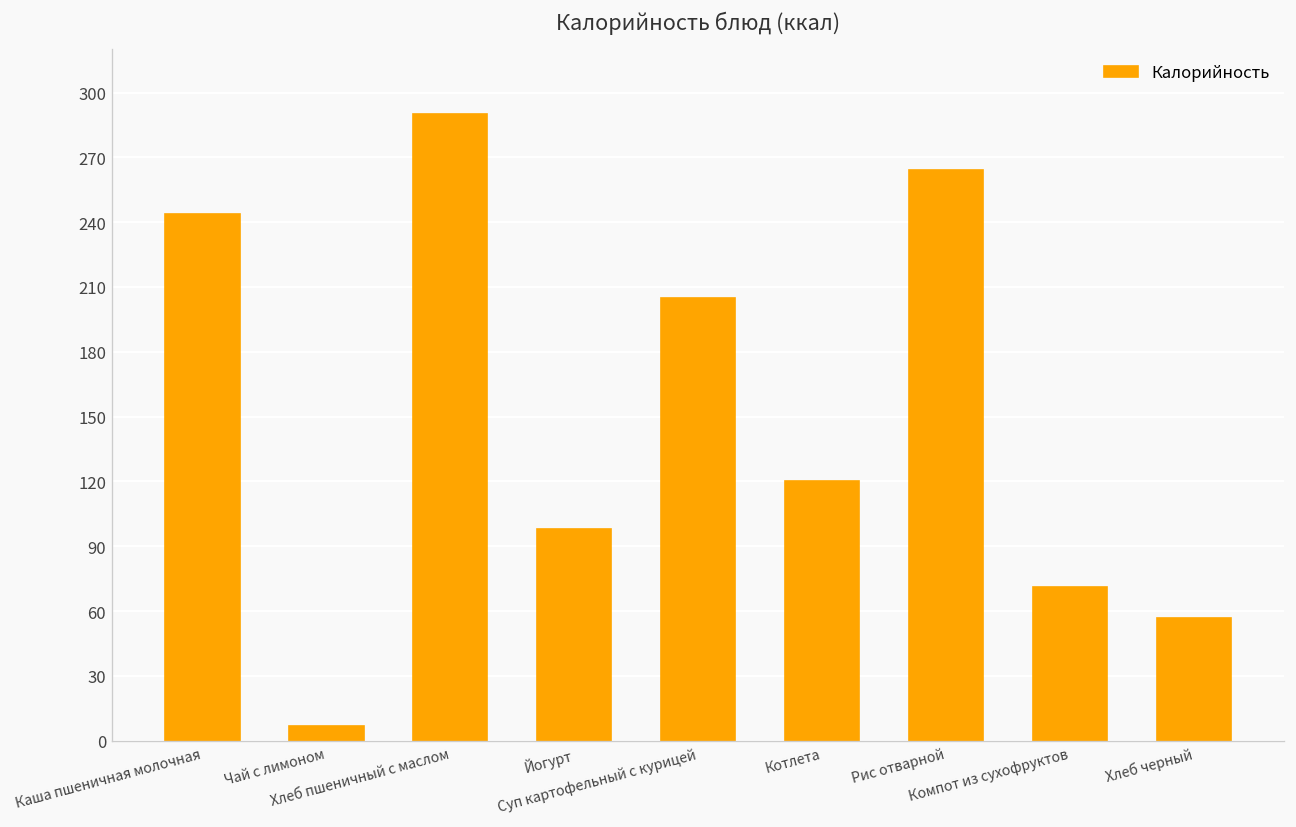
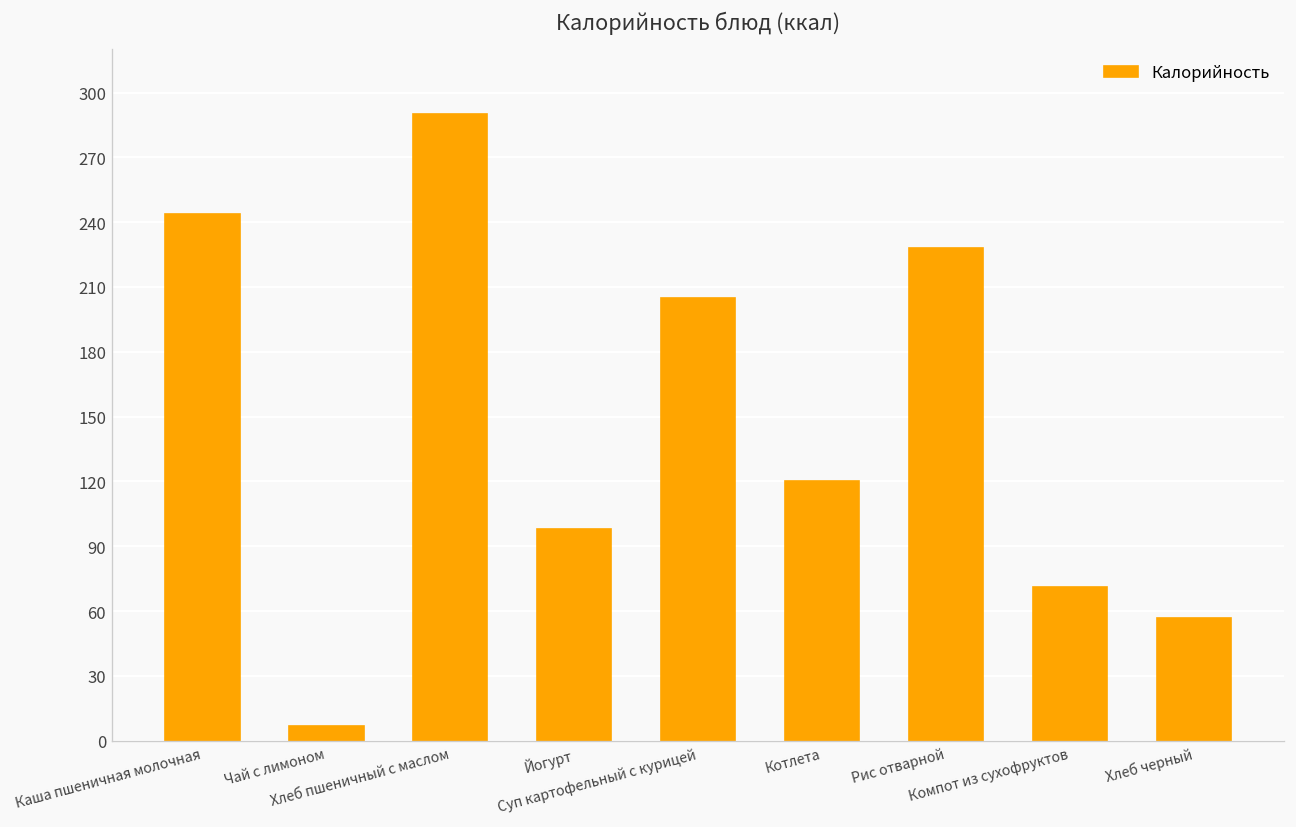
  {
    "Каша пшеничная молочная": 244,
    "Чай с лимоном": 7,
    "Хлеб пшеничный с маслом": 290,
    "Йогурт": 98,
    "Суп картофельный с курицей": 205,
    "Котлета": 120,
-   "Рис отварной": 264,
+   "Рис отварной": 228,
    "Компот из сухофруктов": 71,
    "Хлеб черный": 57
  }
